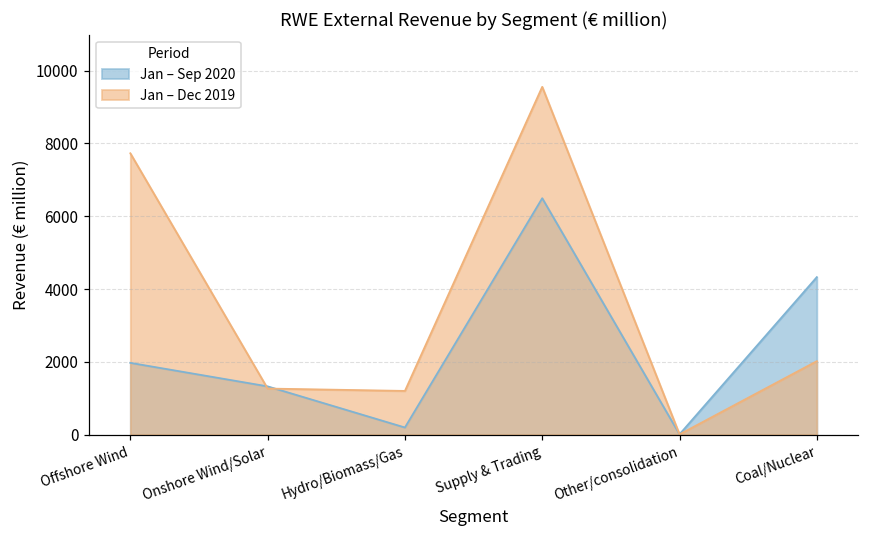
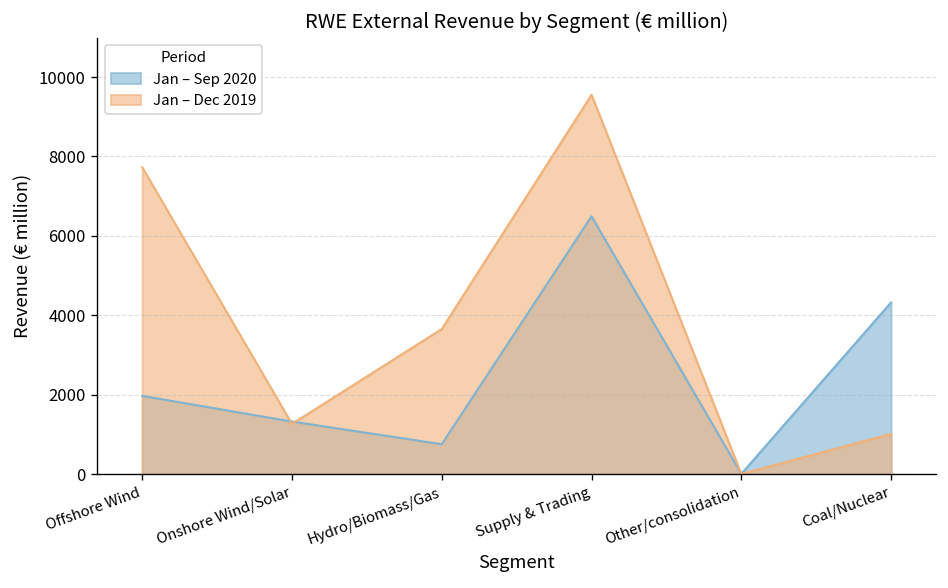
  {
    "Jan – Sep 2020": {
      "Offshore Wind": 2000,
-     "Hydro/Biomass/Gas": 200,
+     "Hydro/Biomass/Gas": 800,
      "Supply & Trading": 6500,
      "Coal/Nuclear": 4300
    },
    "Jan – Dec 2019": {
      "Offshore Wind": 7700,
-     "Hydro/Biomass/Gas": 1200,
+     "Hydro/Biomass/Gas": 3700,
      "Supply & Trading": 9600,
-     "Coal/Nuclear": 2000
+     "Coal/Nuclear": 1000
    }
  }
